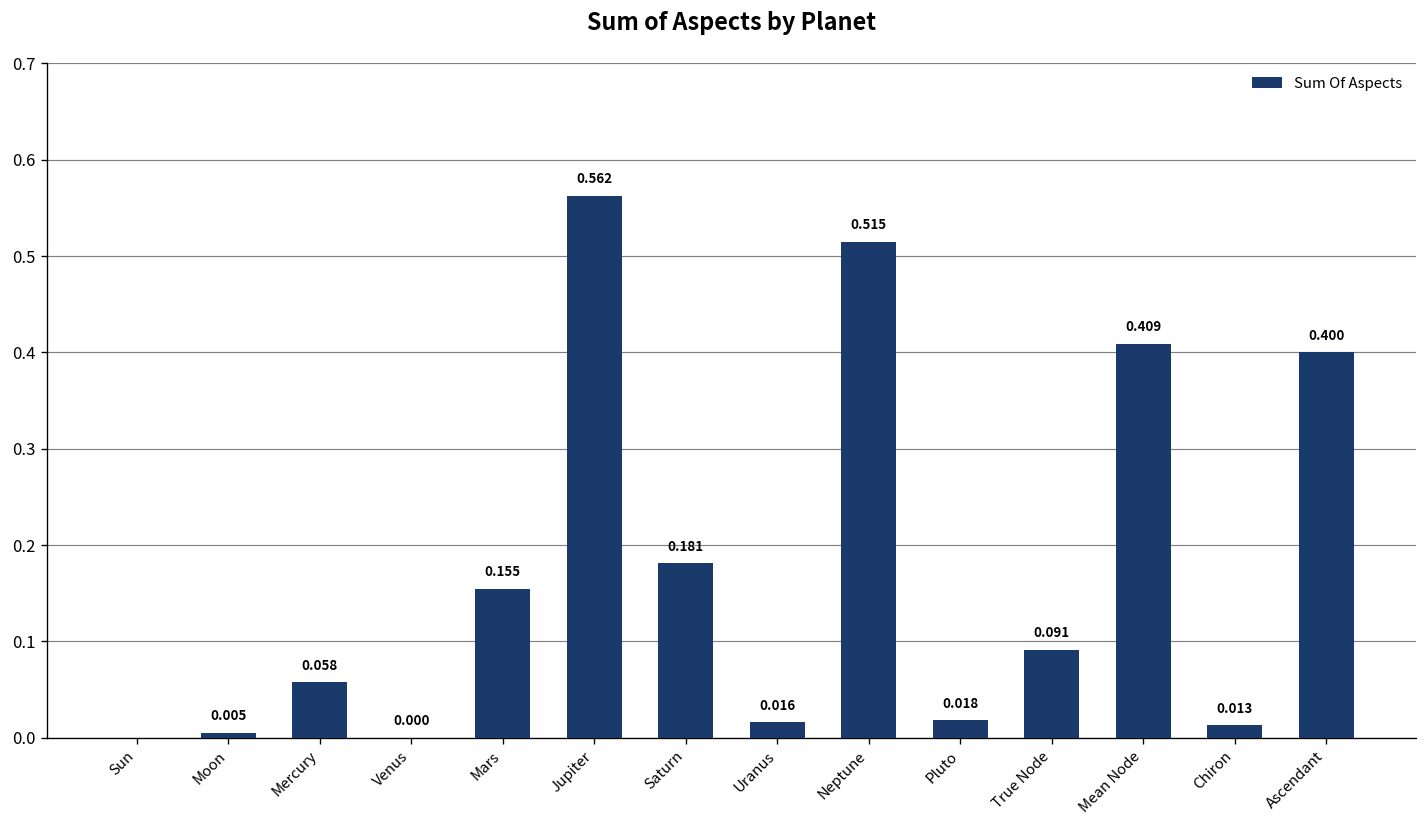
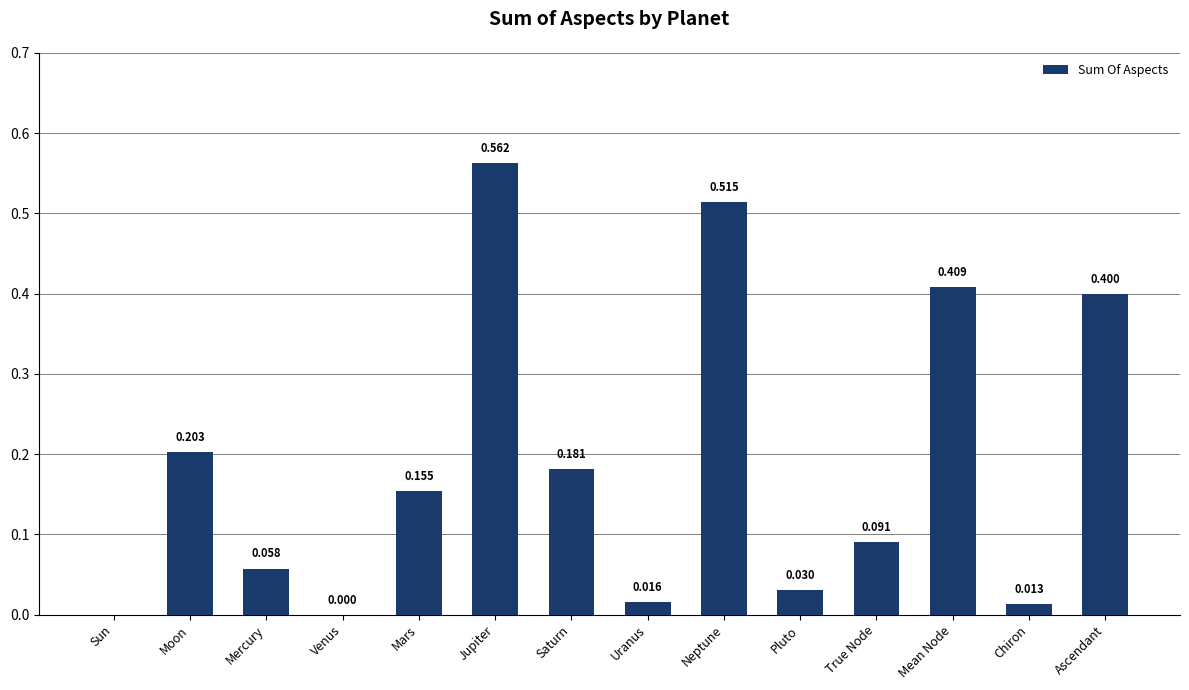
  {
-   "Moon": 0.005,
+   "Moon": 0.203,
    "Mercury": 0.058,
    "Venus": 0.000,
    "Mars": 0.155,
    "Jupiter": 0.562,
    "Saturn": 0.181,
    "Uranus": 0.016,
    "Neptune": 0.515,
-   "Pluto": 0.018,
+   "Pluto": 0.030,
    "True Node": 0.091,
    "Mean Node": 0.409,
    "Chiron": 0.013,
    "Ascendant": 0.400
  }
